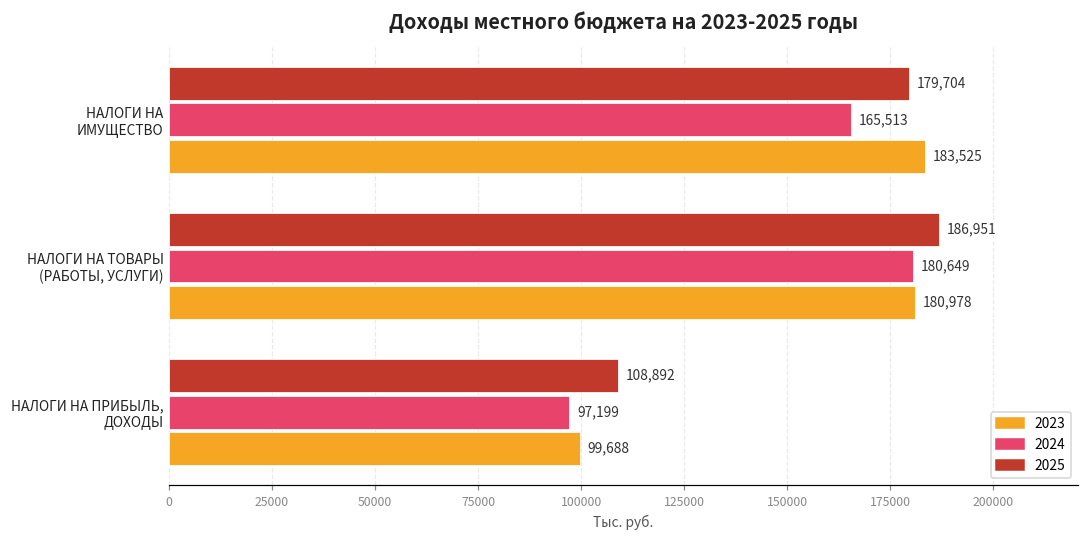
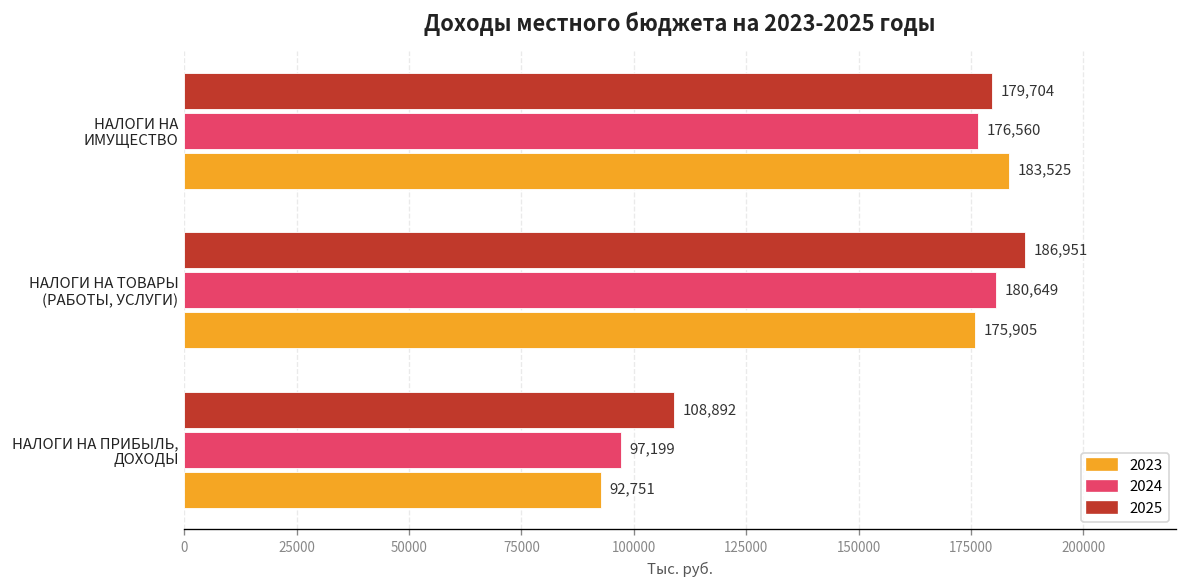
  {
    "2023": {
      "НАЛОГИ НА ИМУЩЕСТВО": "183,525",
-     "НАЛОГИ НА ТОВАРЫ (РАБОТЫ, УСЛУГИ)": "180,978",
-     "НАЛОГИ НА ПРИБЫЛЬ, ДОХОДЫ": "99,688"
+     "НАЛОГИ НА ТОВАРЫ (РАБОТЫ, УСЛУГИ)": "175,905",
+     "НАЛОГИ НА ПРИБЫЛЬ, ДОХОДЫ": "92,751"
    },
    "2024": {
-     "НАЛОГИ НА ИМУЩЕСТВО": "165,513",
+     "НАЛОГИ НА ИМУЩЕСТВО": "176,560",
      "НАЛОГИ НА ТОВАРЫ (РАБОТЫ, УСЛУГИ)": "180,649",
      "НАЛОГИ НА ПРИБЫЛЬ, ДОХОДЫ": "97,199"
    },
    "2025": {
      "НАЛОГИ НА ИМУЩЕСТВО": "179,704",
      "НАЛОГИ НА ТОВАРЫ (РАБОТЫ, УСЛУГИ)": "186,951",
      "НАЛОГИ НА ПРИБЫЛЬ, ДОХОДЫ": "108,892"
    }
  }
